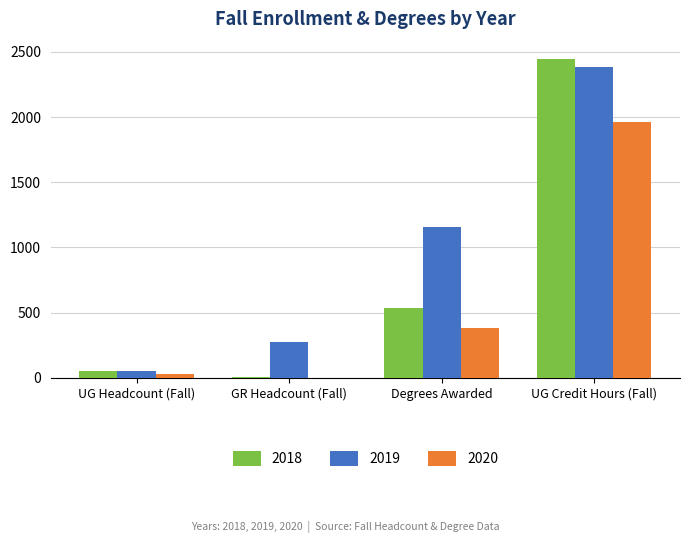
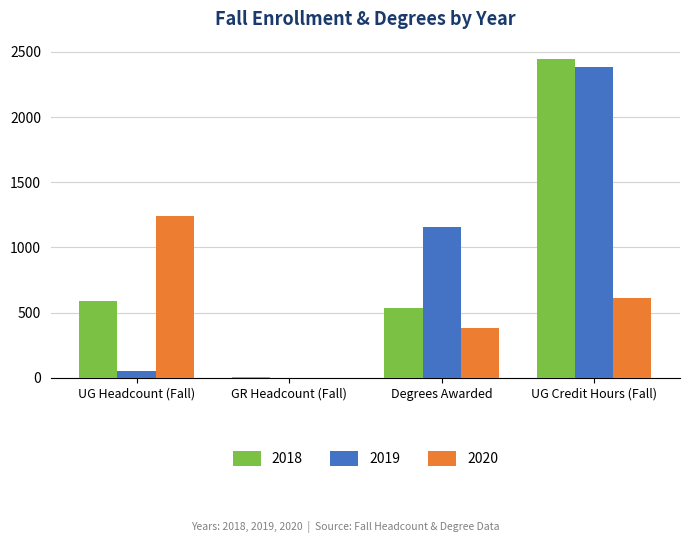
  {
    "2018": {
-     "UG Headcount (Fall)": 50,
+     "UG Headcount (Fall)": 590,
      "Degrees Awarded": 530,
      "UG Credit Hours (Fall)": 2440
    },
    "2019": {
      "UG Headcount (Fall)": 50,
-     "GR Headcount (Fall)": 270,
+     "GR Headcount (Fall)": 0,
      "Degrees Awarded": 1160,
      "UG Credit Hours (Fall)": 2390
    },
    "2020": {
-     "UG Headcount (Fall)": 30,
+     "UG Headcount (Fall)": 1240,
      "Degrees Awarded": 380,
-     "UG Credit Hours (Fall)": 1960
+     "UG Credit Hours (Fall)": 610
    }
  }
